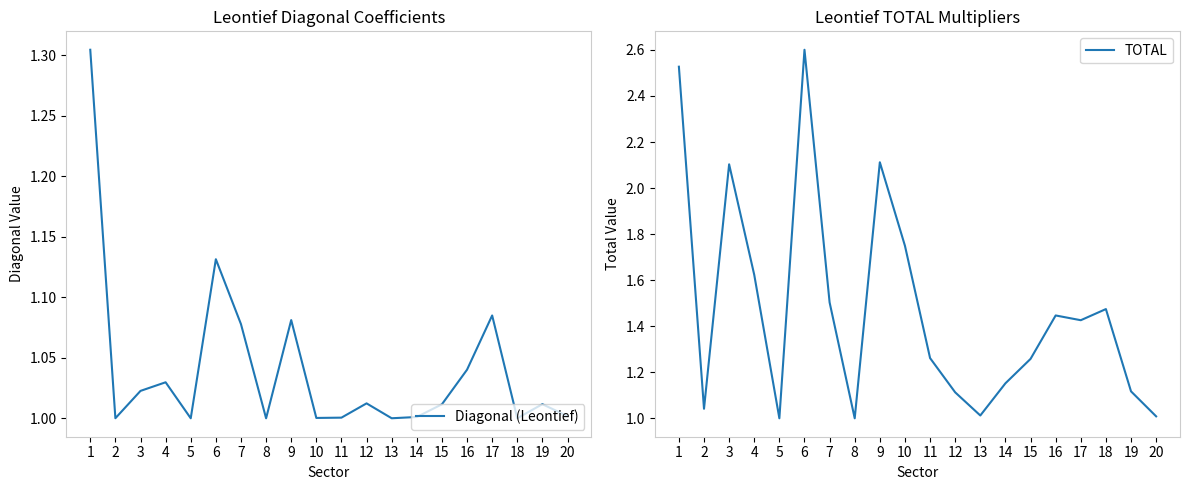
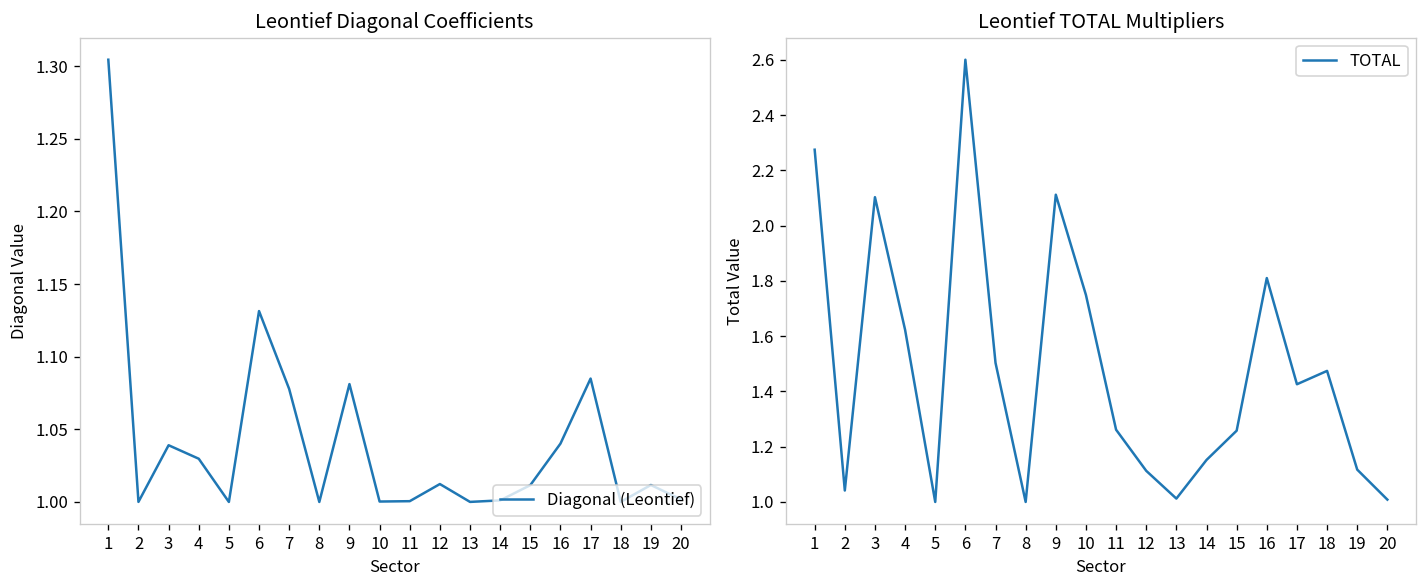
  {
    "Leontief Diagonal Coefficients": {
      "1": 1.304,
      "2": 1.000,
-     "3": 1.023,
+     "3": 1.039,
      "4": 1.030,
      "5": 1.000,
      "6": 1.131,
      "7": 1.078,
      "8": 1.000,
      "9": 1.081,
      "10": 1.000,
      "11": 1.001,
      "12": 1.012,
      "13": 1.000,
      "16": 1.040,
      "17": 1.085
    },
    "Leontief TOTAL Multipliers": {
-     "1": 2.53,
+     "1": 2.27,
      "2": 1.04,
      "3": 2.10,
      "4": 1.62,
      "5": 1.00,
      "6": 2.60,
      "7": 1.50,
      "8": 1.00,
      "9": 2.11,
      "10": 1.75,
      "11": 1.26,
      "12": 1.11,
      "13": 1.01,
      "14": 1.15,
      "15": 1.26,
-     "16": 1.45,
+     "16": 1.81,
      "17": 1.43,
      "18": 1.47,
      "19": 1.12,
      "20": 1.01
    }
  }
